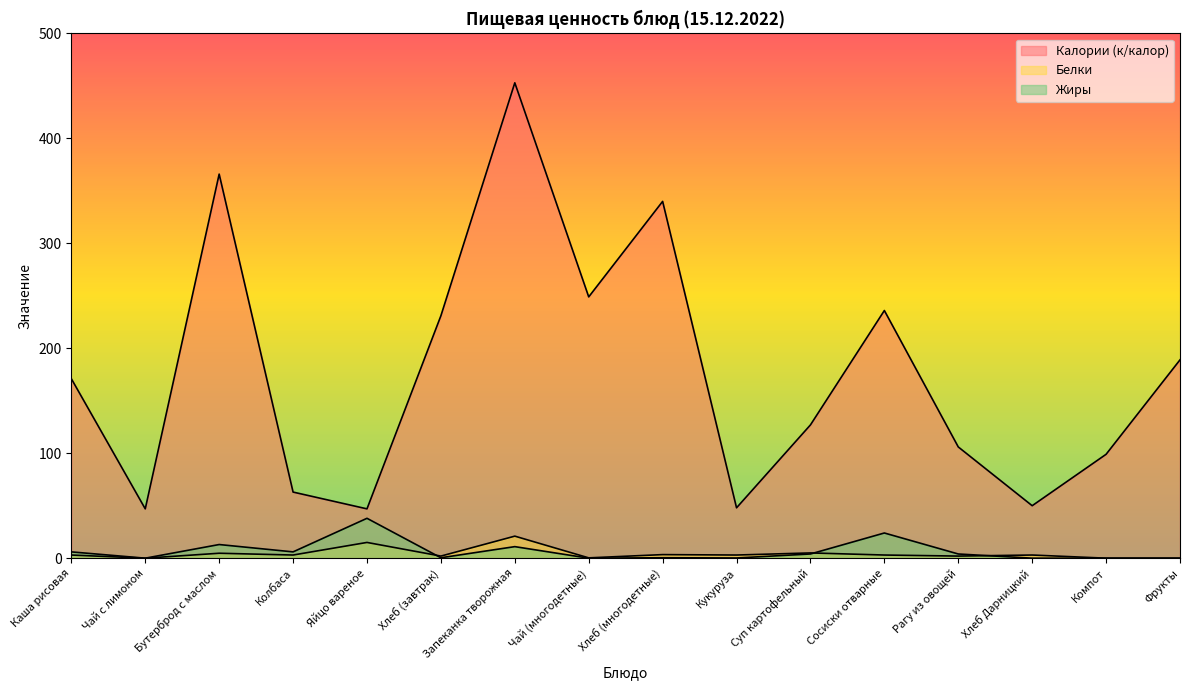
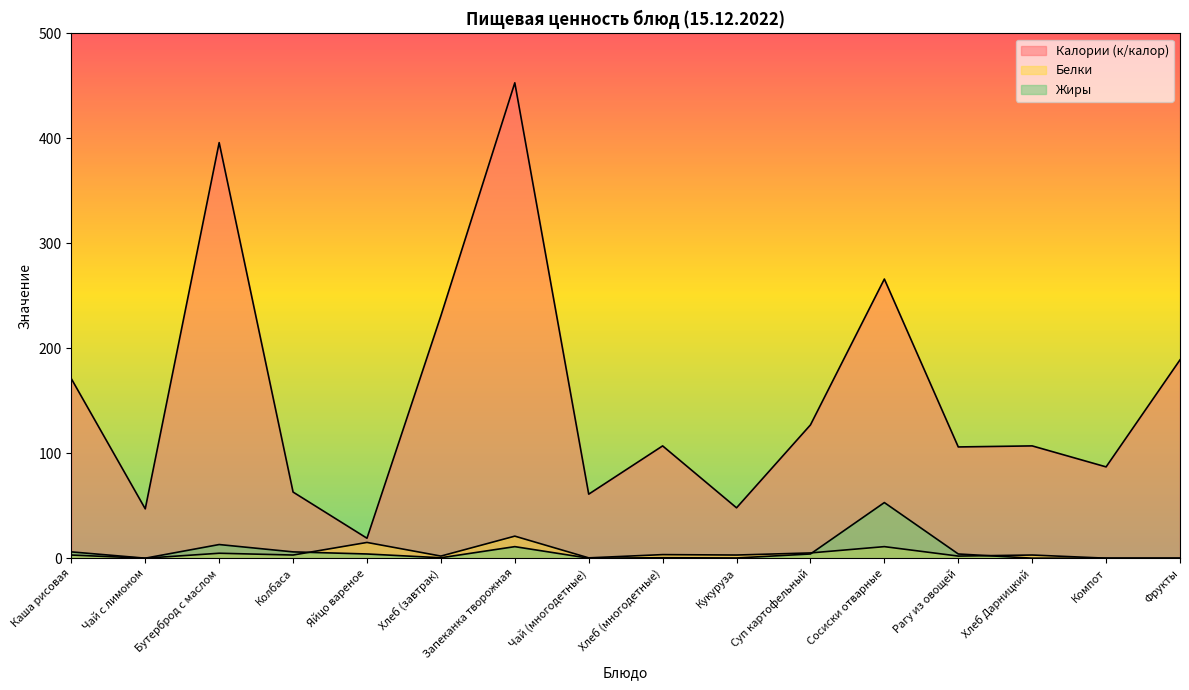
  {
    "Калории (к/калор)": {
      "Каша рисовая": 171,
      "Чай с лимоном": 47,
-     "Бутерброд с маслом": 366,
+     "Бутерброд с маслом": 396,
      "Колбаса": 63,
-     "Яйцо вареное": 47,
+     "Яйцо вареное": 19,
      "Хлеб (завтрак)": 231,
      "Запеканка творожная": 453,
-     "Чай (многодетные)": 249,
-     "Хлеб (многодетные)": 340,
+     "Чай (многодетные)": 61,
+     "Хлеб (многодетные)": 107,
      "Кукуруза": 48,
      "Суп картофельный": 127,
-     "Сосиски отварные": 236,
+     "Сосиски отварные": 266,
      "Рагу из овощей": 106,
-     "Хлеб Дарницкий": 50,
-     "Компот": 99,
+     "Хлеб Дарницкий": 107,
+     "Компот": 87,
      "Фрукты": 189
    },
    "Белки": {
      "Каша рисовая": 3,
      "Бутерброд с маслом": 5,
      "Колбаса": 3,
      "Яйцо вареное": 15,
      "Запеканка творожная": 21,
      "Хлеб (многодетные)": 3,
      "Кукуруза": 3,
-     "Сосиски отварные": 3,
+     "Сосиски отварные": 11,
      "Хлеб Дарницкий": 3
    },
    "Жиры": {
      "Каша рисовая": 6,
      "Бутерброд с маслом": 13,
      "Колбаса": 6,
-     "Яйцо вареное": 38,
+     "Яйцо вареное": 4,
      "Запеканка творожная": 11,
      "Хлеб (многодетные)": 0,
      "Кукуруза": 0,
-     "Сосиски отварные": 24,
+     "Сосиски отварные": 53,
      "Хлеб Дарницкий": 0
    }
  }
